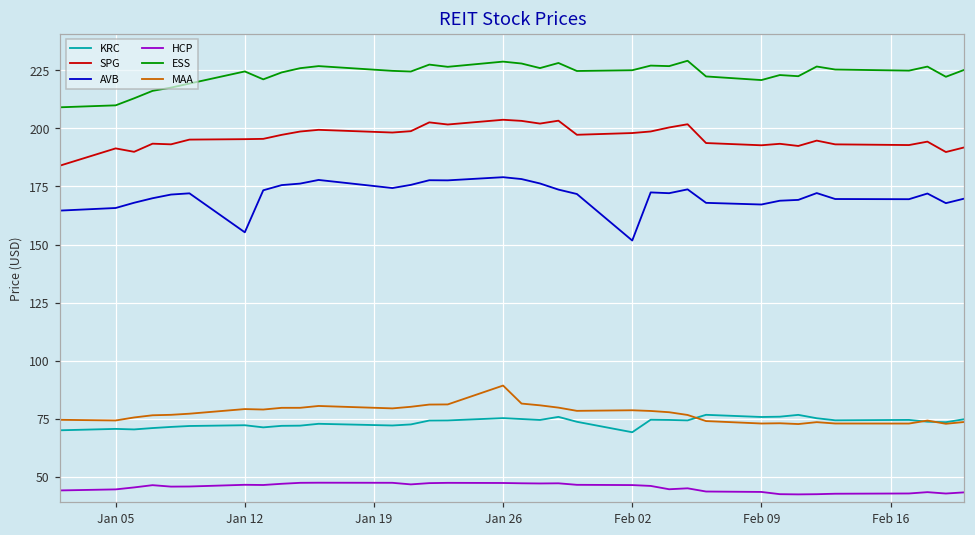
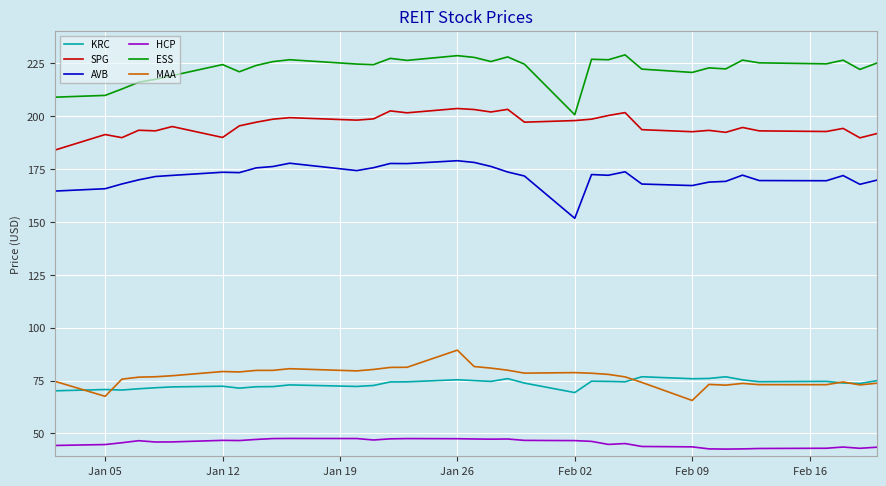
  {
    "KRC": {
      "Jan 05": 71,
      "Jan 12": 72,
      "Jan 26": 75,
      "Feb 02": 69,
      "Feb 09": 76
    },
    "SPG": {
      "Jan 05": 191,
-     "Jan 12": 195,
+     "Jan 12": 190,
      "Jan 26": 204,
      "Feb 02": 198,
      "Feb 09": 193
    },
    "AVB": {
      "Jan 05": 166,
-     "Jan 12": 155,
+     "Jan 12": 174,
      "Jan 26": 179,
      "Feb 02": 152,
      "Feb 09": 167
    },
    "HCP": {
      "Jan 05": 45,
      "Jan 12": 47,
      "Jan 26": 47,
      "Feb 02": 47,
      "Feb 09": 44
    },
    "ESS": {
      "Jan 05": 210,
      "Jan 12": 224,
      "Jan 26": 229,
-     "Feb 02": 225,
+     "Feb 02": 201,
      "Feb 09": 221
    },
    "MAA": {
-     "Jan 05": 74,
+     "Jan 05": 68,
      "Jan 12": 79,
      "Jan 26": 89,
      "Feb 02": 79,
-     "Feb 09": 73
+     "Feb 09": 66
    }
  }
